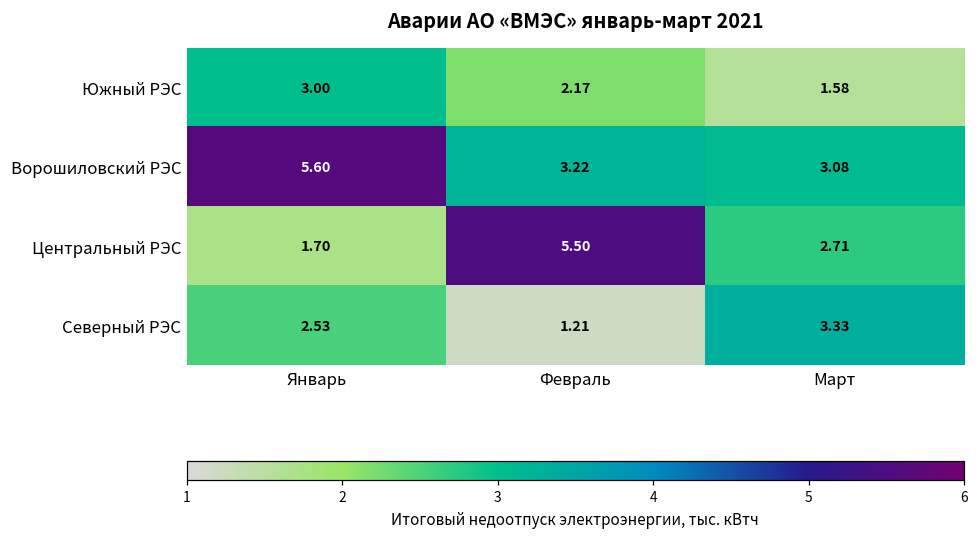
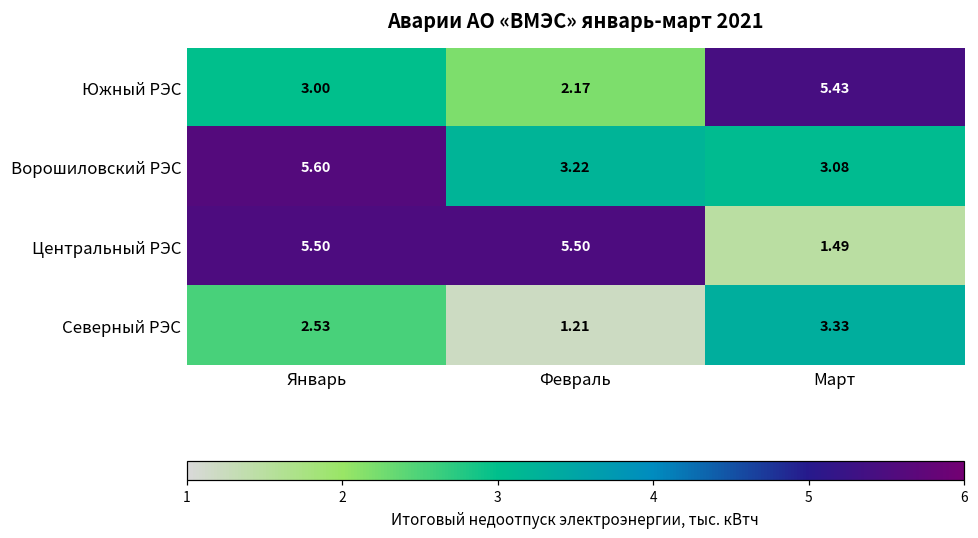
  {
    "Южный РЭС": {
      "Январь": 3.00,
      "Февраль": 2.17,
-     "Март": 1.58
+     "Март": 5.43
    },
    "Ворошиловский РЭС": {
      "Январь": 5.60,
      "Февраль": 3.22,
      "Март": 3.08
    },
    "Центральный РЭС": {
-     "Январь": 1.70,
+     "Январь": 5.50,
      "Февраль": 5.50,
-     "Март": 2.71
+     "Март": 1.49
    },
    "Северный РЭС": {
      "Январь": 2.53,
      "Февраль": 1.21,
      "Март": 3.33
    }
  }
